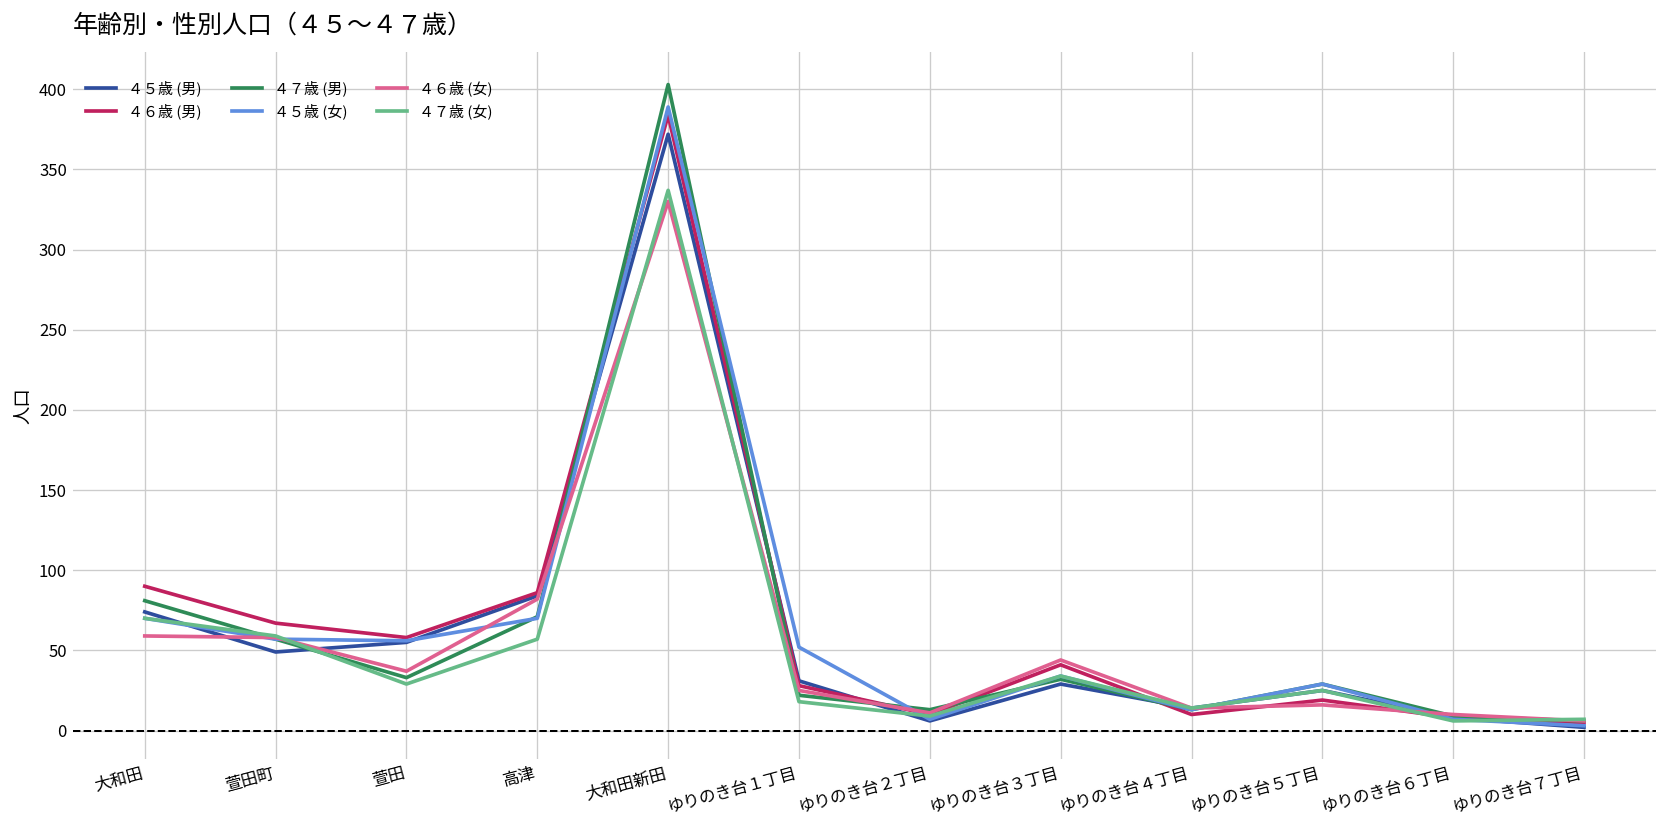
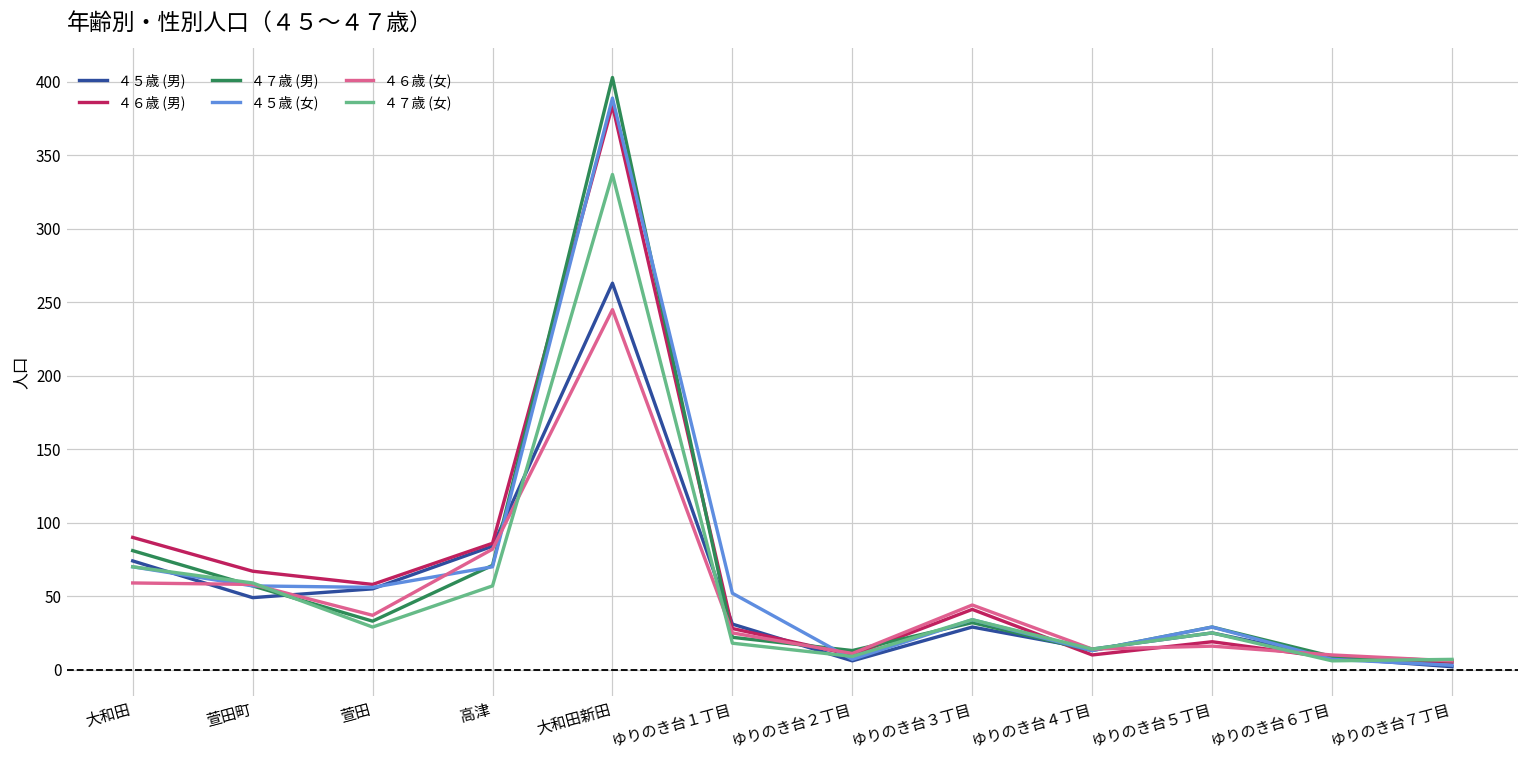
  {
    "４５歳 (男)": {
      "大和田": 74,
      "萱田町": 49,
      "高津": 84,
-     "大和田新田": 372,
+     "大和田新田": 263,
      "ゆりのき台１丁目": 31,
      "ゆりのき台３丁目": 29
    },
    "４６歳 (男)": {
      "大和田": 90,
      "萱田町": 67,
      "萱田": 58,
      "高津": 86,
      "大和田新田": 384,
      "ゆりのき台１丁目": 28,
      "ゆりのき台３丁目": 41,
      "ゆりのき台４丁目": 10,
      "ゆりのき台５丁目": 19
    },
    "４７歳 (男)": {
      "大和田": 81,
      "萱田": 33,
      "大和田新田": 403,
      "ゆりのき台１丁目": 22,
      "ゆりのき台２丁目": 13,
      "ゆりのき台３丁目": 32
    },
    "４５歳 (女)": {
      "大和田新田": 389,
      "ゆりのき台１丁目": 52
    },
    "４６歳 (女)": {
      "大和田": 59,
      "萱田": 37,
      "高津": 82,
-     "大和田新田": 330,
+     "大和田新田": 245,
      "ゆりのき台１丁目": 25,
      "ゆりのき台３丁目": 44,
      "ゆりのき台５丁目": 16
    },
    "４７歳 (女)": {
      "萱田": 29,
      "高津": 57,
      "大和田新田": 337,
      "ゆりのき台１丁目": 18
    }
  }
